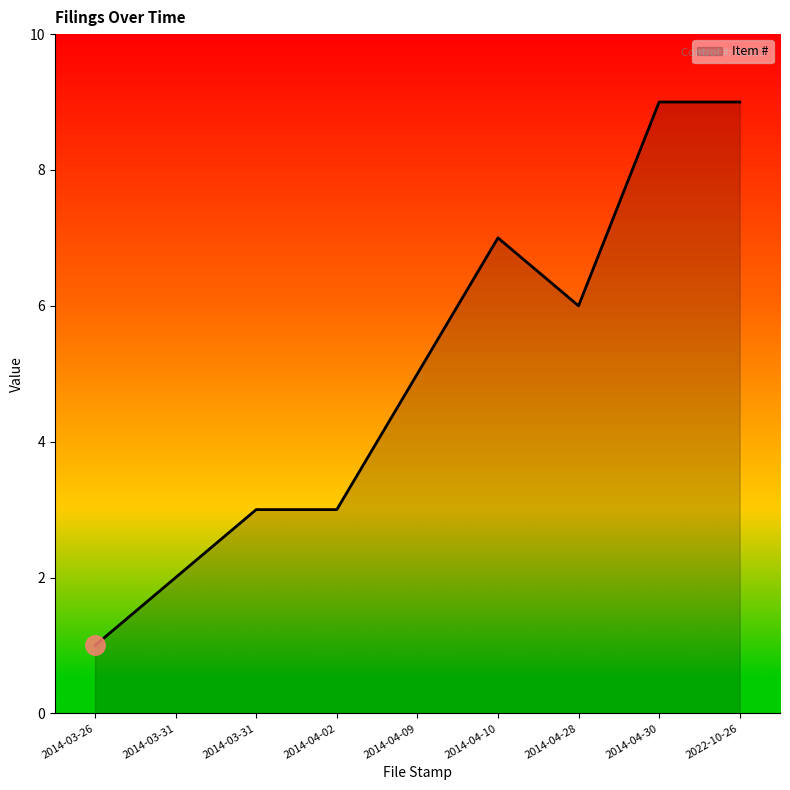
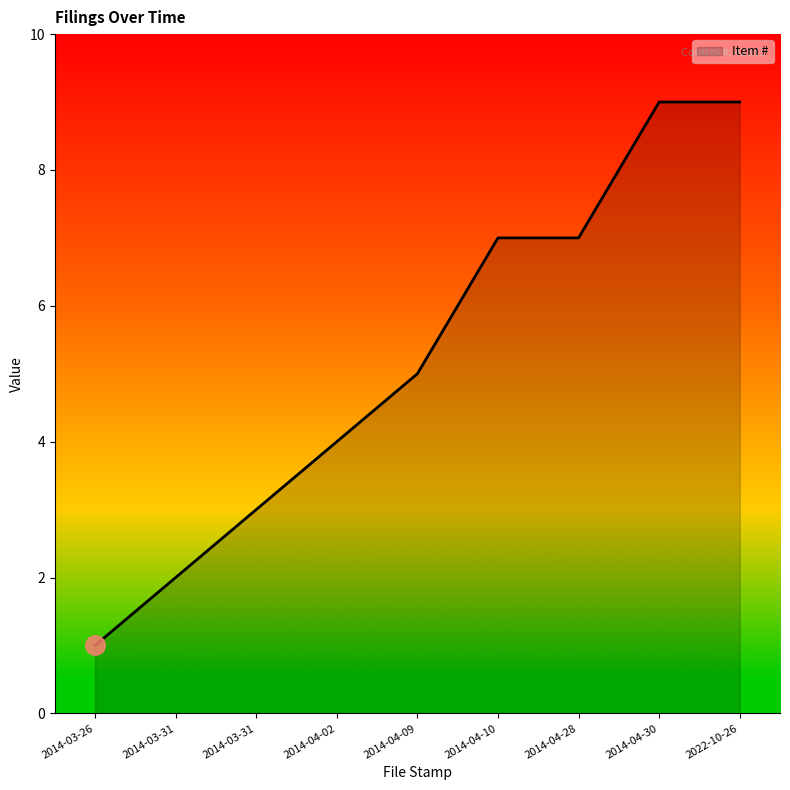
  {
    "Item #": {
-     "2014-04-02": 3,
+     "2014-04-02": 4,
      "2014-04-09": 5,
      "2014-04-10": 7,
-     "2014-04-28": 6,
+     "2014-04-28": 7,
      "2014-04-30": 9,
      "2022-10-26": 9
    }
  }
